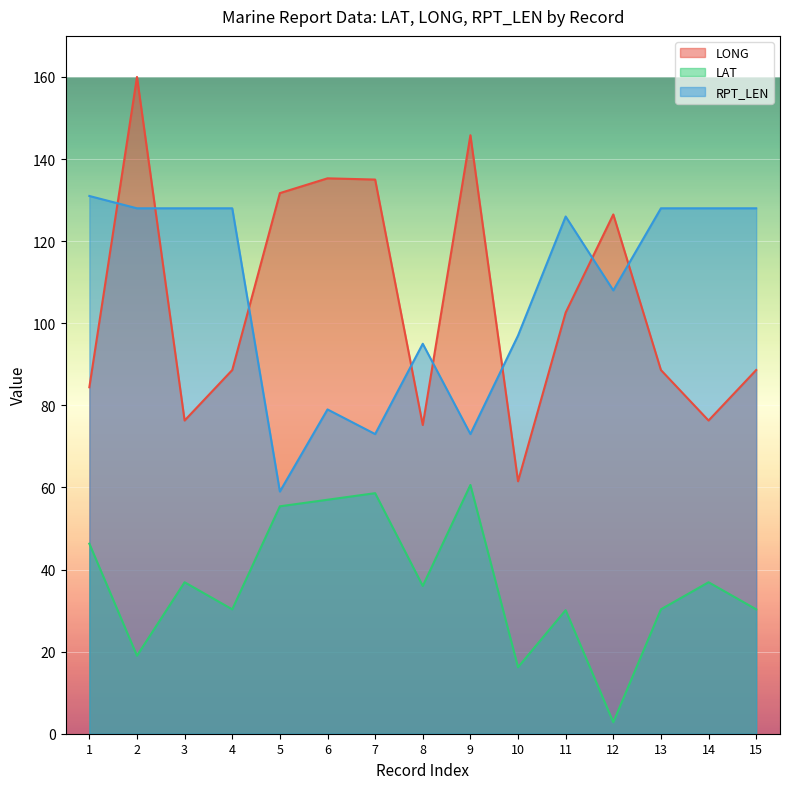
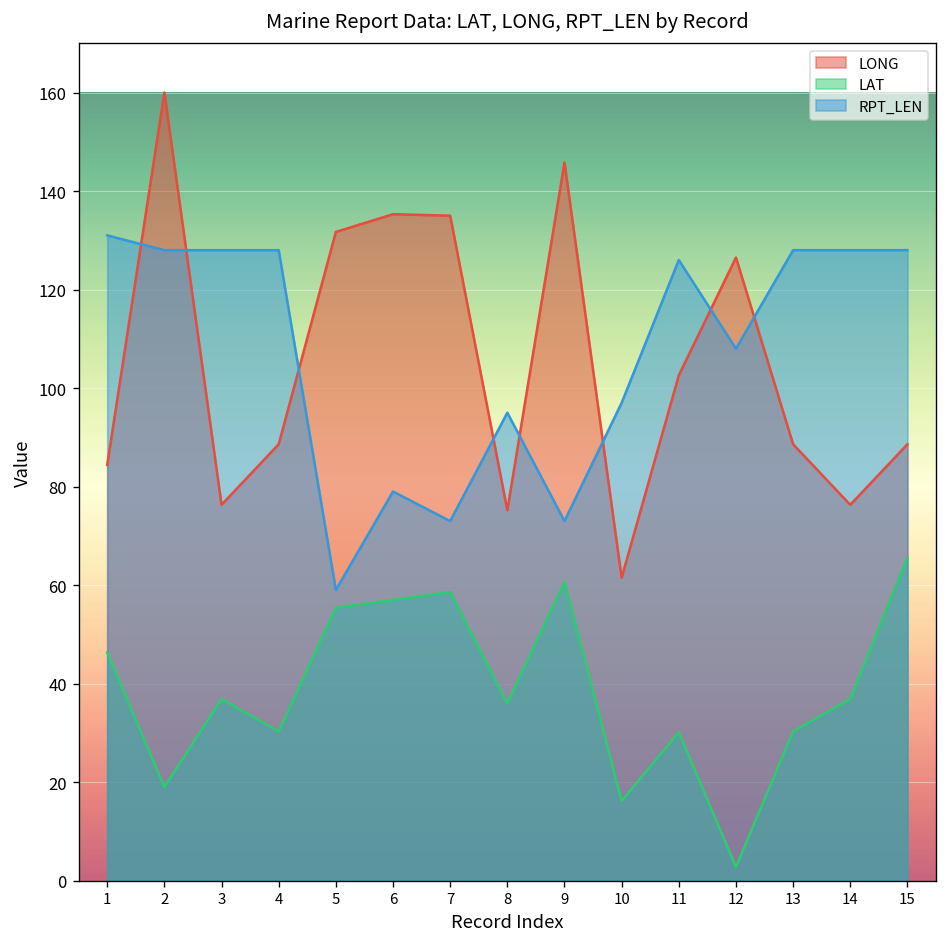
  {
    "LONG": {
      "1": 84,
      "2": 160,
      "3": 76,
      "4": 89,
      "5": 132,
      "6": 135,
      "7": 135,
      "8": 75,
      "9": 146,
      "10": 62,
      "11": 103,
      "12": 127,
      "13": 89,
      "14": 76,
      "15": 89
    },
    "LAT": {
      "1": 46,
      "2": 19,
      "3": 37,
      "4": 30,
      "5": 55,
      "6": 57,
      "7": 59,
      "8": 36,
      "9": 61,
      "10": 16,
      "11": 30,
      "12": 3,
      "13": 30,
      "14": 37,
-     "15": 30
+     "15": 66
    },
    "RPT_LEN": {
      "1": 131,
      "2": 128,
      "3": 128,
      "4": 128,
      "5": 59,
      "6": 79,
      "7": 73,
      "8": 95,
      "9": 73,
      "10": 97,
      "11": 126,
      "12": 108,
      "13": 128,
      "14": 128,
      "15": 128
    }
  }
